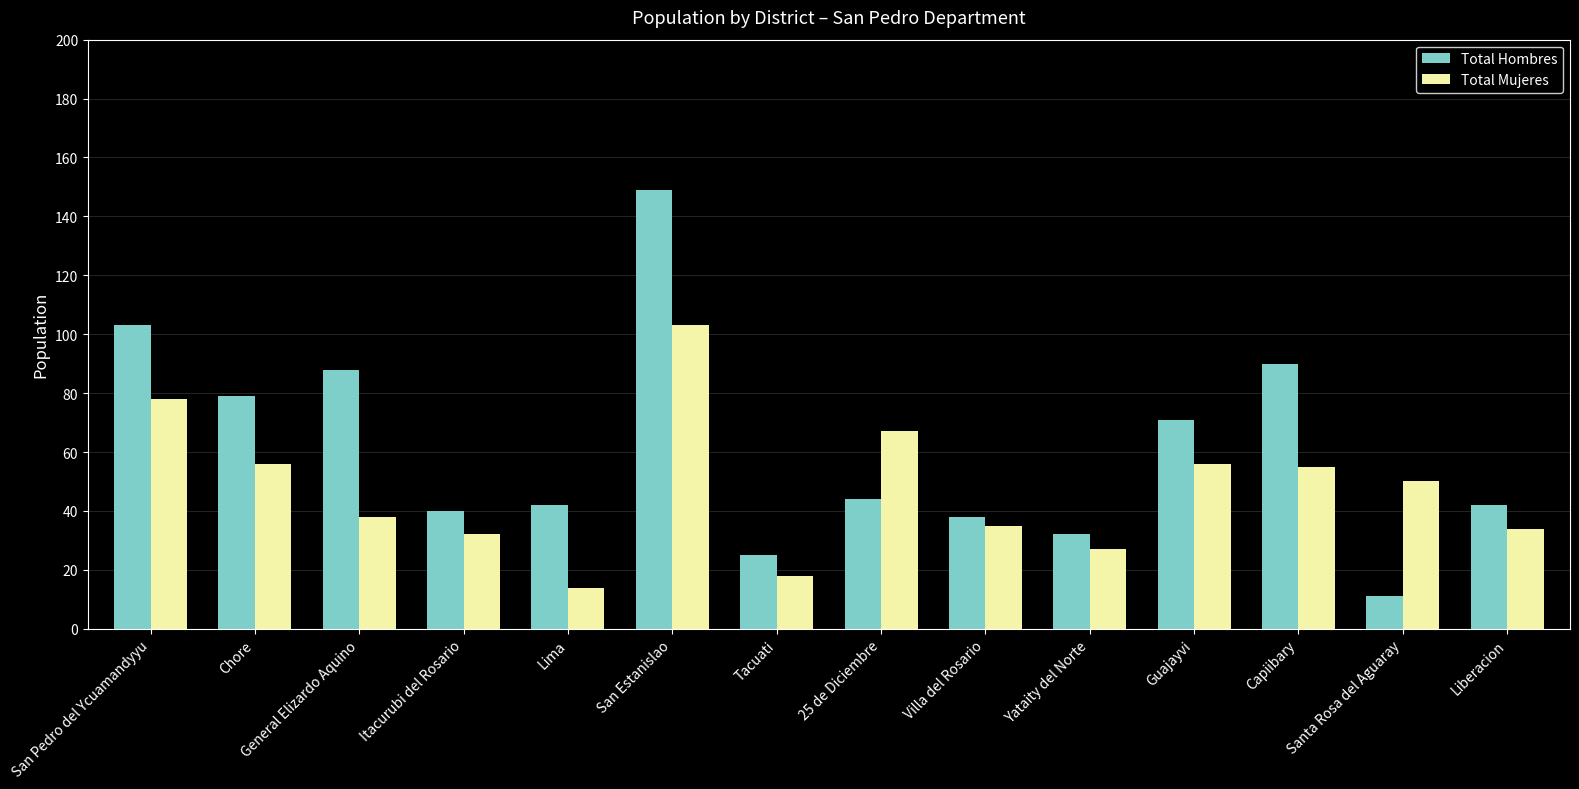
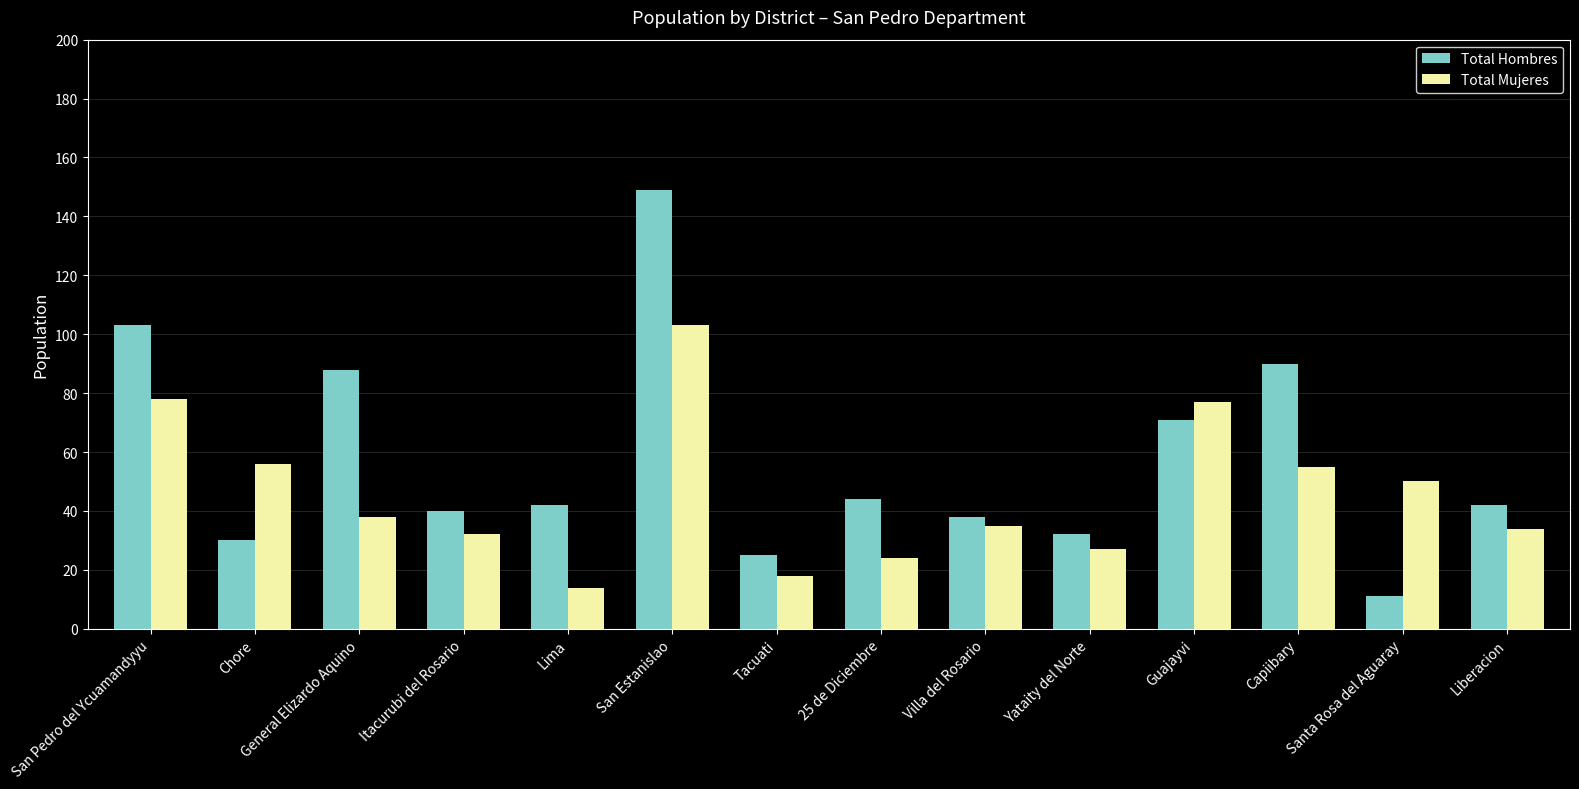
  {
    "Total Hombres": {
      "San Pedro del Ycuamandyyu": 103,
-     "Chore": 79,
+     "Chore": 30,
      "General Elizardo Aquino": 88,
      "Itacurubi del Rosario": 40,
      "Lima": 42,
      "San Estanislao": 149,
      "Tacuati": 25,
      "25 de Diciembre": 44,
      "Villa del Rosario": 38,
      "Yataity del Norte": 32,
      "Guajayvi": 71,
      "Capiibary": 90,
      "Santa Rosa del Aguaray": 11,
      "Liberacion": 42
    },
    "Total Mujeres": {
      "San Pedro del Ycuamandyyu": 78,
      "Chore": 56,
      "General Elizardo Aquino": 38,
      "Itacurubi del Rosario": 32,
      "Lima": 14,
      "San Estanislao": 103,
      "Tacuati": 18,
-     "25 de Diciembre": 67,
+     "25 de Diciembre": 24,
      "Villa del Rosario": 35,
      "Yataity del Norte": 27,
-     "Guajayvi": 56,
+     "Guajayvi": 77,
      "Capiibary": 55,
      "Santa Rosa del Aguaray": 50,
      "Liberacion": 34
    }
  }
